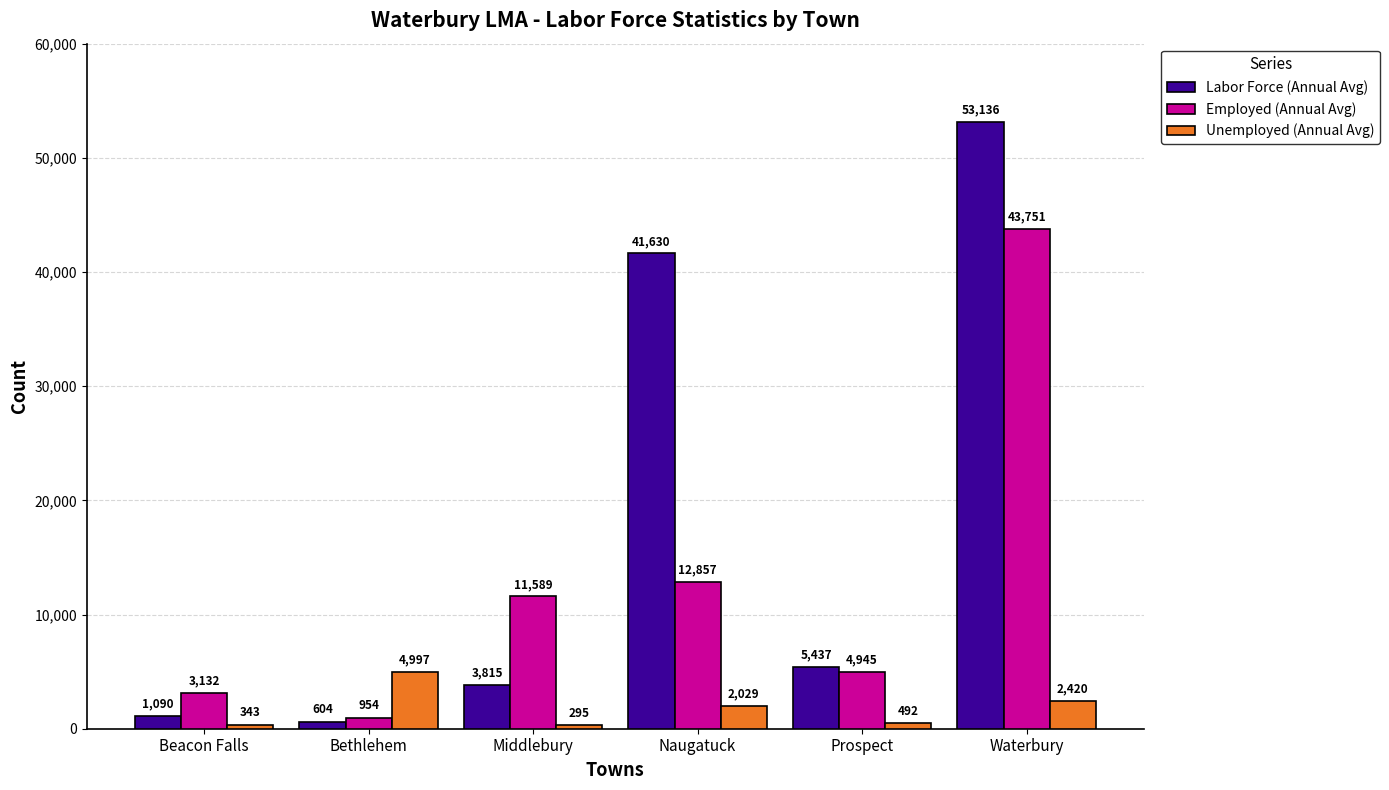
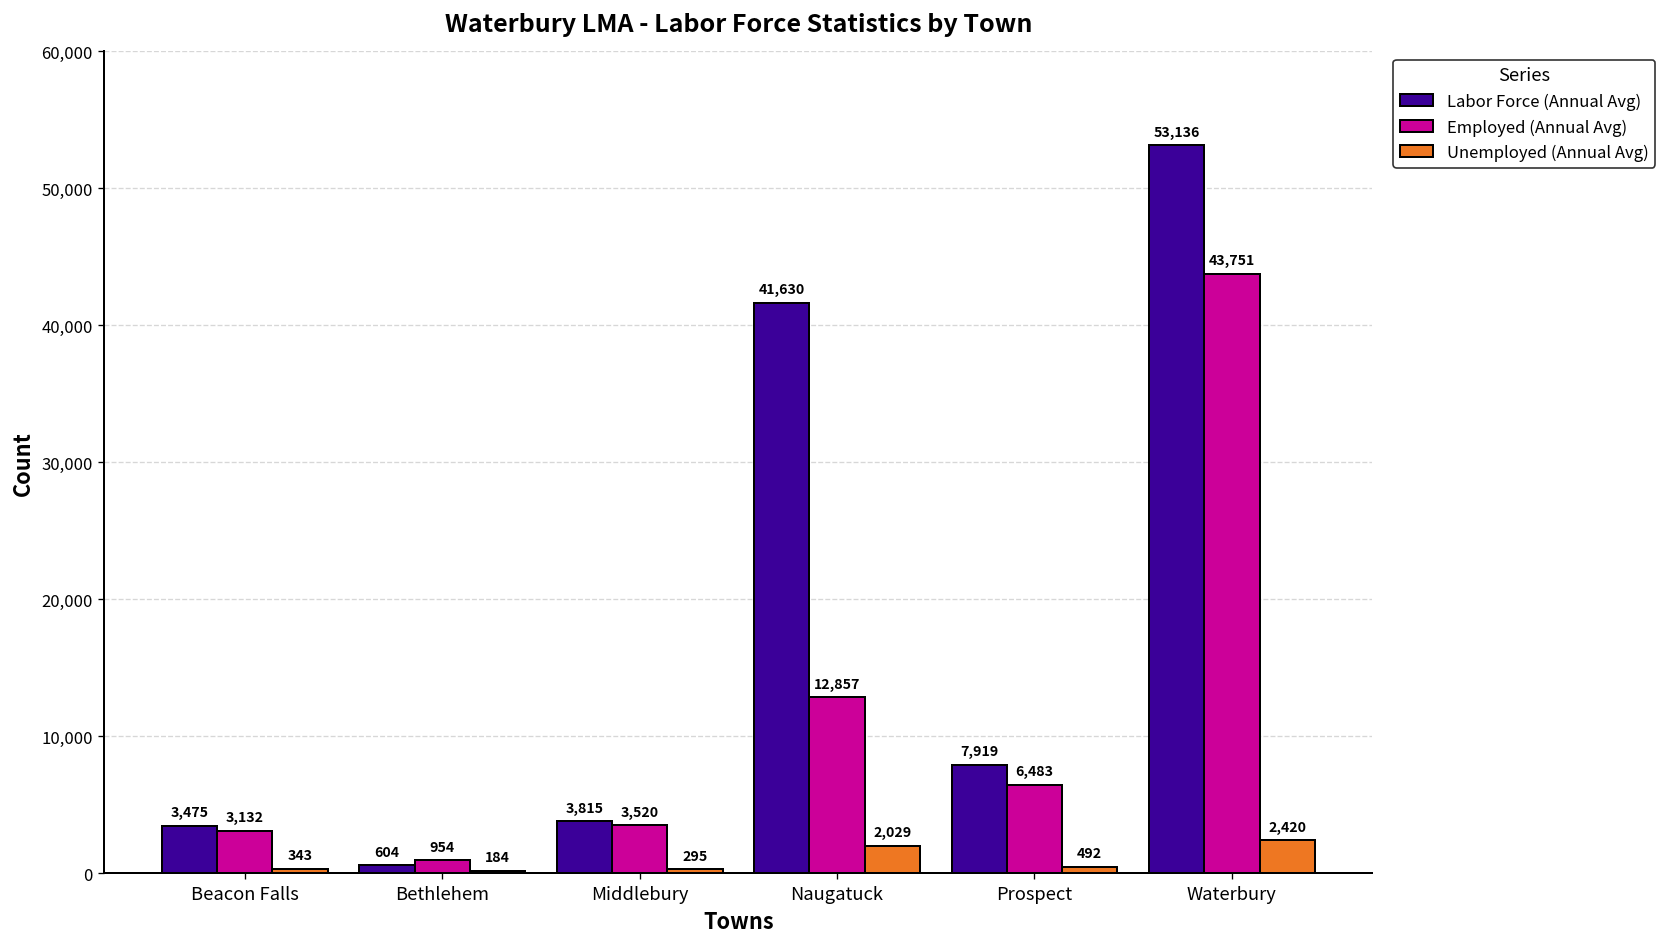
  {
    "Labor Force (Annual Avg)": {
-     "Beacon Falls": "1,090",
+     "Beacon Falls": "3,475",
      "Bethlehem": "604",
      "Middlebury": "3,815",
      "Naugatuck": "41,630",
-     "Prospect": "5,437",
+     "Prospect": "7,919",
      "Waterbury": "53,136"
    },
    "Employed (Annual Avg)": {
      "Beacon Falls": "3,132",
      "Bethlehem": "954",
-     "Middlebury": "11,589",
+     "Middlebury": "3,520",
      "Naugatuck": "12,857",
-     "Prospect": "4,945",
+     "Prospect": "6,483",
      "Waterbury": "43,751"
    },
    "Unemployed (Annual Avg)": {
      "Beacon Falls": "343",
-     "Bethlehem": "4,997",
+     "Bethlehem": "184",
      "Middlebury": "295",
      "Naugatuck": "2,029",
      "Prospect": "492",
      "Waterbury": "2,420"
    }
  }
